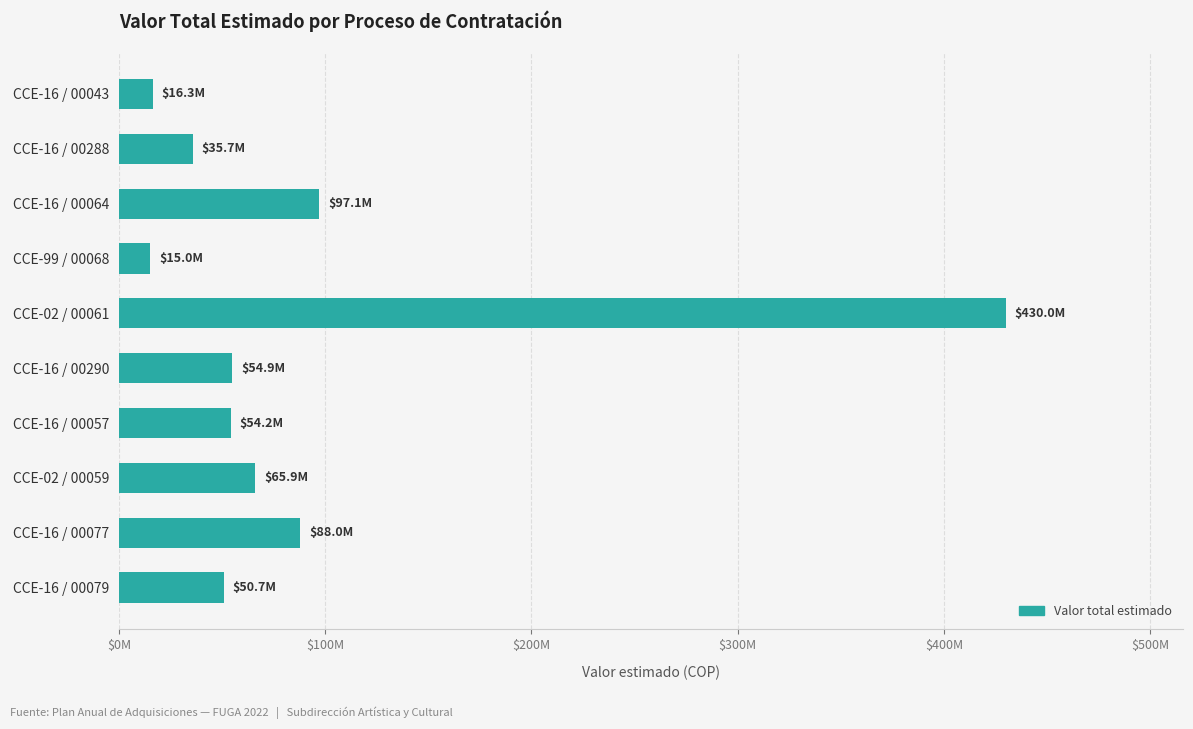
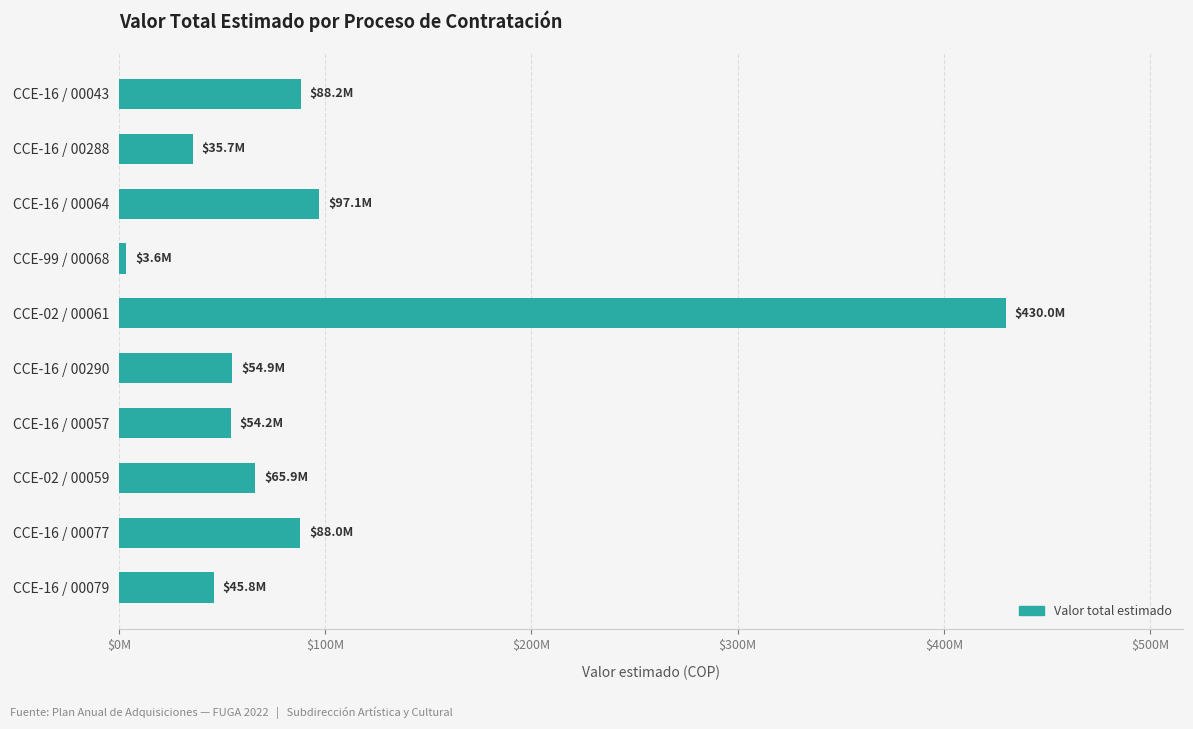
  {
-   "CCE-16 / 00043": "$16.3M",
+   "CCE-16 / 00043": "$88.2M",
    "CCE-16 / 00288": "$35.7M",
    "CCE-16 / 00064": "$97.1M",
-   "CCE-99 / 00068": "$15.0M",
+   "CCE-99 / 00068": "$3.6M",
    "CCE-02 / 00061": "$430.0M",
    "CCE-16 / 00290": "$54.9M",
    "CCE-16 / 00057": "$54.2M",
    "CCE-02 / 00059": "$65.9M",
    "CCE-16 / 00077": "$88.0M",
-   "CCE-16 / 00079": "$50.7M"
+   "CCE-16 / 00079": "$45.8M"
  }
